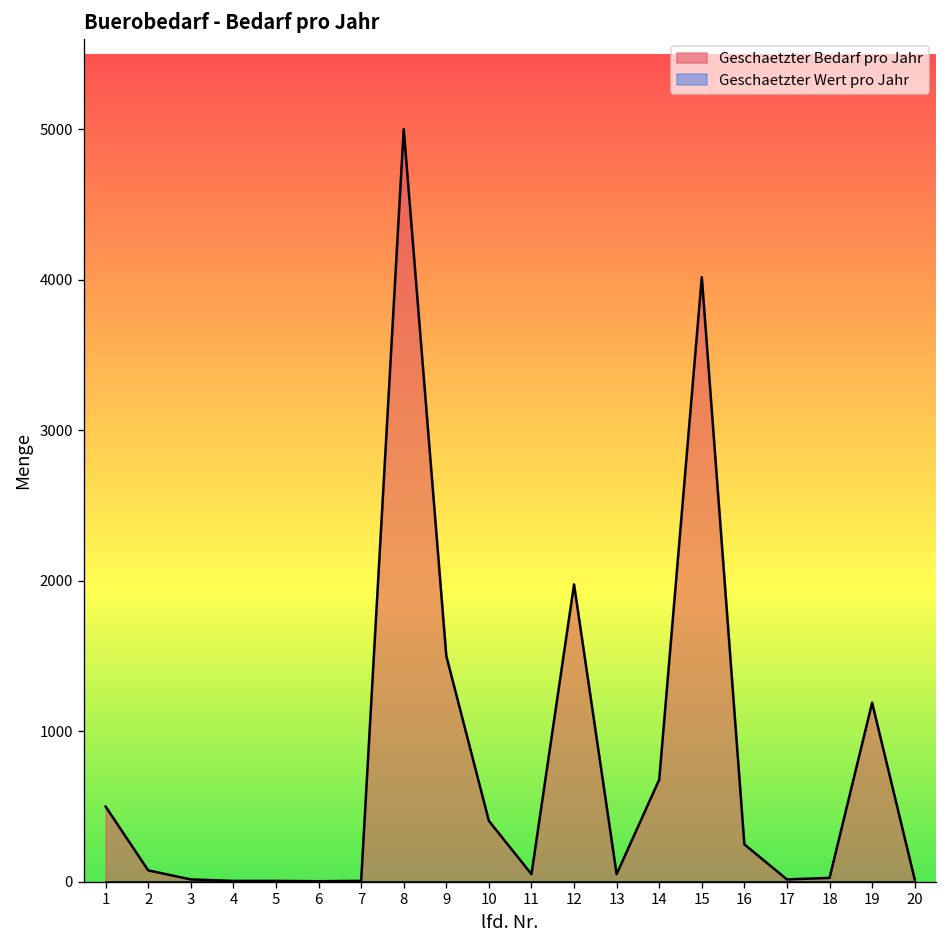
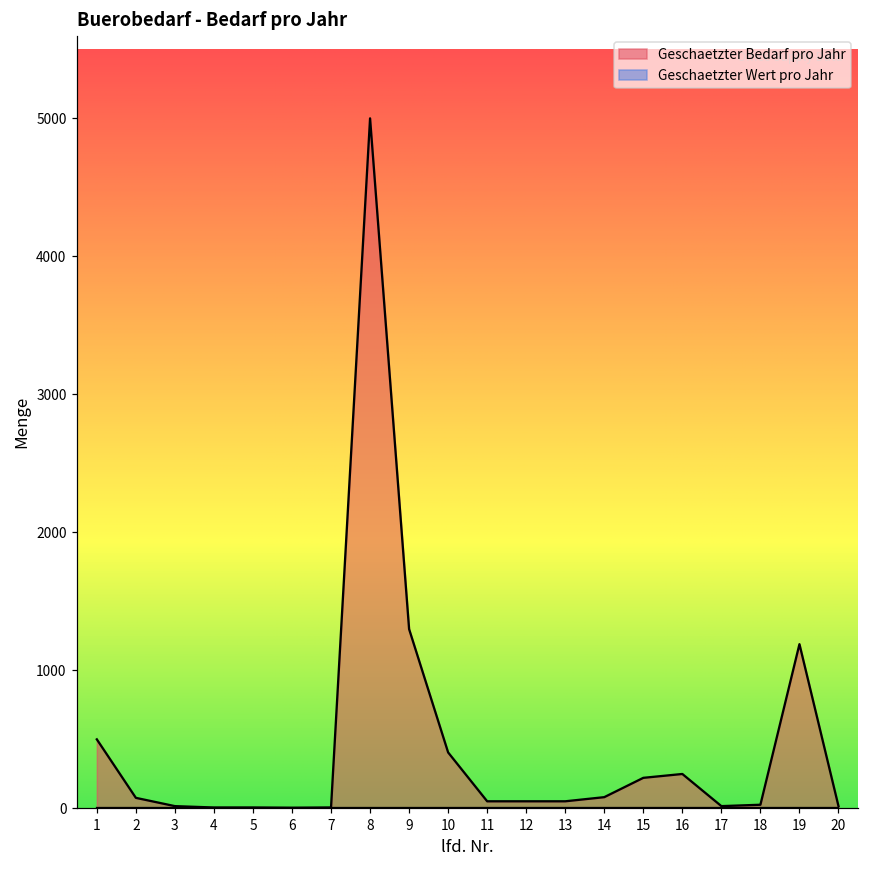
  {
    "Geschaetzter Bedarf pro Jahr": {
      "1": 500,
      "2": 80,
      "8": 5000,
-     "9": 1500,
+     "9": 1300,
      "10": 400,
      "11": 50,
-     "12": 1980,
+     "12": 50,
      "13": 50,
-     "14": 680,
-     "15": 4020,
+     "14": 80,
+     "15": 220,
      "16": 250,
      "18": 30,
      "19": 1190
    },
    "Geschaetzter Wert pro Jahr": {
      "1": 0,
      "2": 0,
      "8": 0,
      "9": 0,
      "10": 0,
      "11": 0,
      "12": 0,
      "13": 0,
      "14": 0,
      "15": 0,
      "16": 0,
      "18": 0,
      "19": 0
    }
  }
